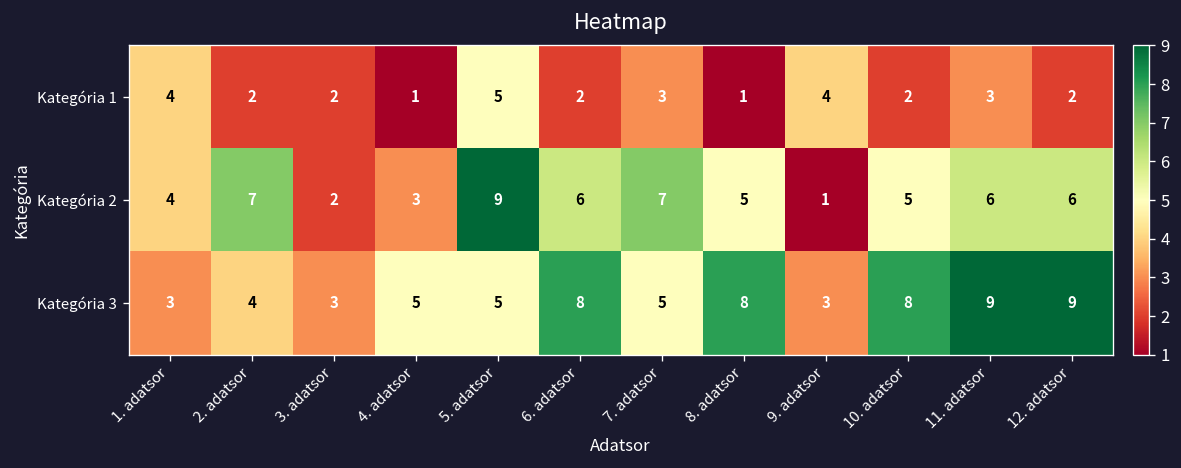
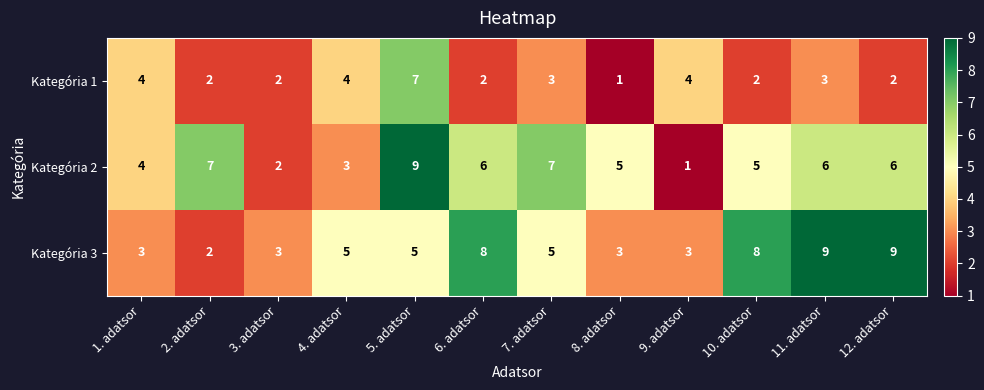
  {
    "Kategória 1": {
      "1. adatsor": 4,
      "2. adatsor": 2,
      "3. adatsor": 2,
-     "4. adatsor": 1,
-     "5. adatsor": 5,
+     "4. adatsor": 4,
+     "5. adatsor": 7,
      "6. adatsor": 2,
      "7. adatsor": 3,
      "8. adatsor": 1,
      "9. adatsor": 4,
      "10. adatsor": 2,
      "11. adatsor": 3,
      "12. adatsor": 2
    },
    "Kategória 2": {
      "1. adatsor": 4,
      "2. adatsor": 7,
      "3. adatsor": 2,
      "4. adatsor": 3,
      "5. adatsor": 9,
      "6. adatsor": 6,
      "7. adatsor": 7,
      "8. adatsor": 5,
      "9. adatsor": 1,
      "10. adatsor": 5,
      "11. adatsor": 6,
      "12. adatsor": 6
    },
    "Kategória 3": {
      "1. adatsor": 3,
-     "2. adatsor": 4,
+     "2. adatsor": 2,
      "3. adatsor": 3,
      "4. adatsor": 5,
      "5. adatsor": 5,
      "6. adatsor": 8,
      "7. adatsor": 5,
-     "8. adatsor": 8,
+     "8. adatsor": 3,
      "9. adatsor": 3,
      "10. adatsor": 8,
      "11. adatsor": 9,
      "12. adatsor": 9
    }
  }
